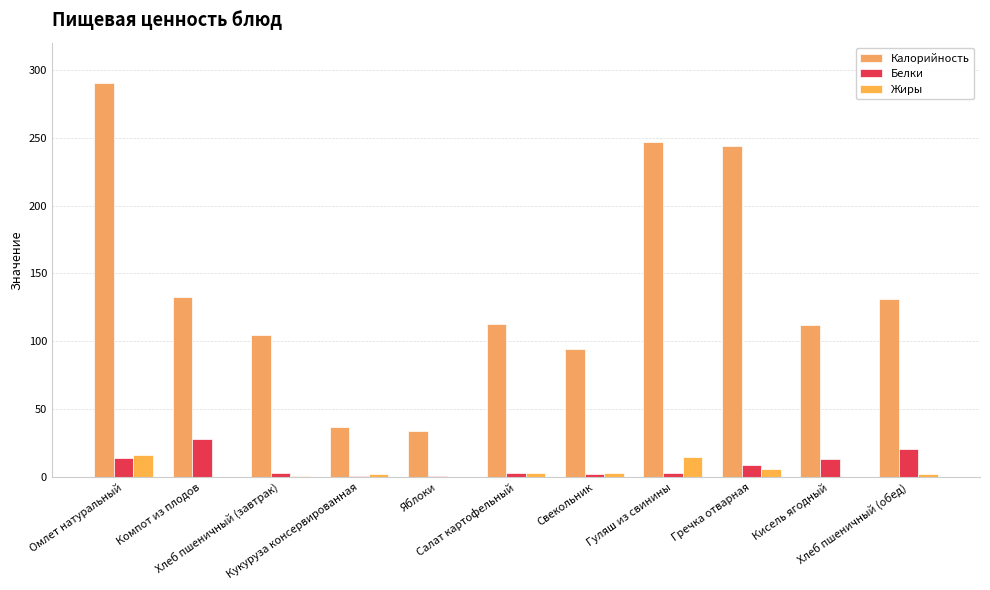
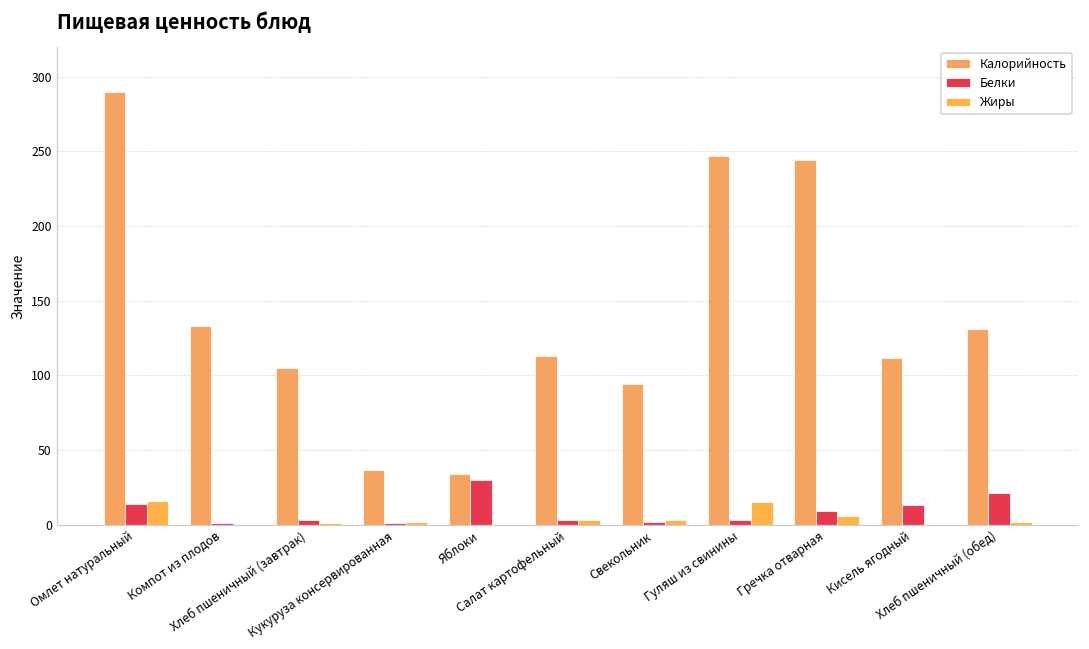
  {
    "Белки": {
      "Омлет натуральный": 14,
-     "Компот из плодов": 28,
+     "Компот из плодов": 1,
      "Хлеб пшеничный (завтрак)": 3,
-     "Яблоки": 1,
+     "Яблоки": 30,
      "Салат картофельный": 3,
      "Свекольник": 2,
      "Гуляш из свинины": 3,
      "Гречка отварная": 9,
      "Кисель ягодный": 13,
      "Хлеб пшеничный (обед)": 21
    }
  }
